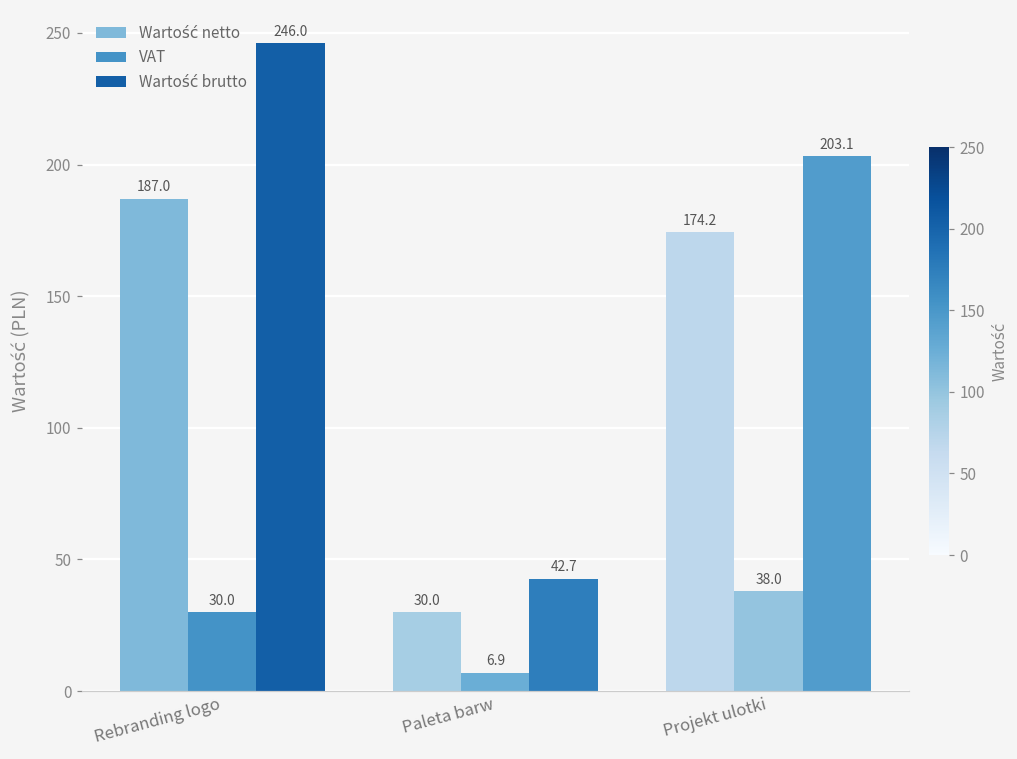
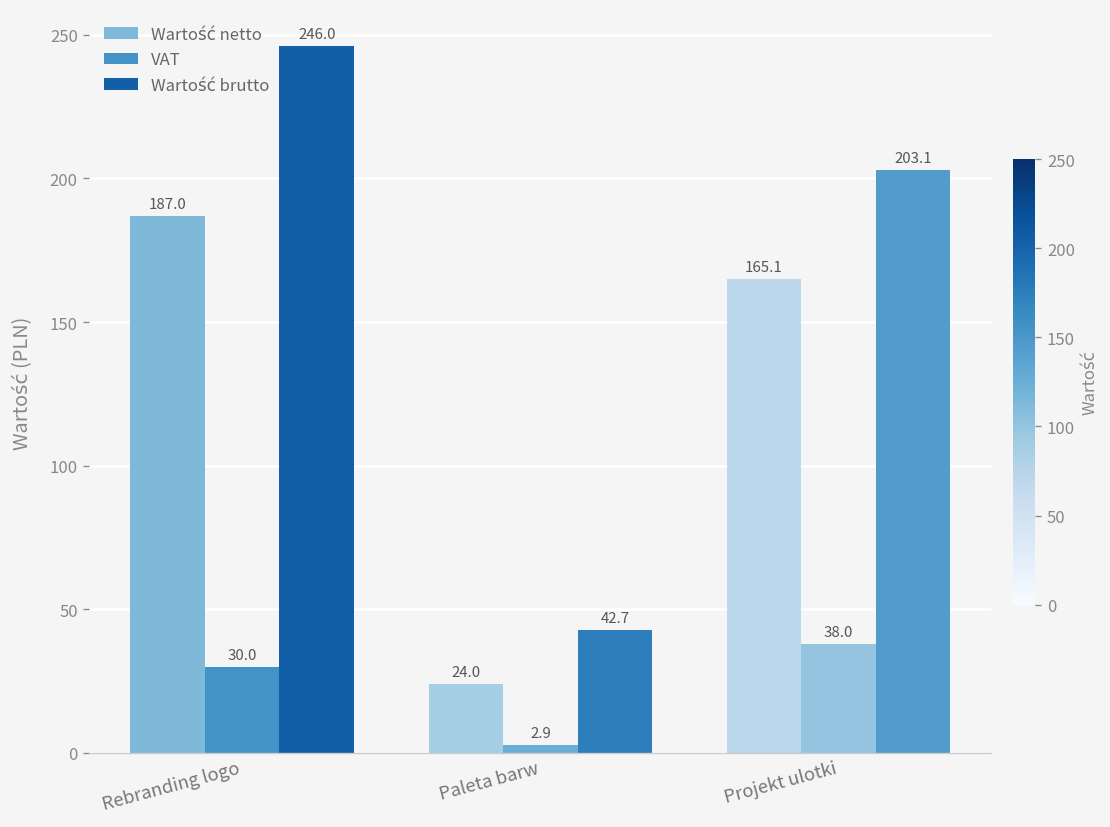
  {
    "Wartość netto": {
      "Rebranding logo": 187.0,
-     "Paleta barw": 30.0,
-     "Projekt ulotki": 174.2
+     "Paleta barw": 24.0,
+     "Projekt ulotki": 165.1
    },
    "VAT": {
      "Rebranding logo": 30.0,
-     "Paleta barw": 6.9,
+     "Paleta barw": 2.9,
      "Projekt ulotki": 38.0
    },
    "Wartość brutto": {
      "Rebranding logo": 246.0,
      "Paleta barw": 42.7,
      "Projekt ulotki": 203.1
    }
  }
